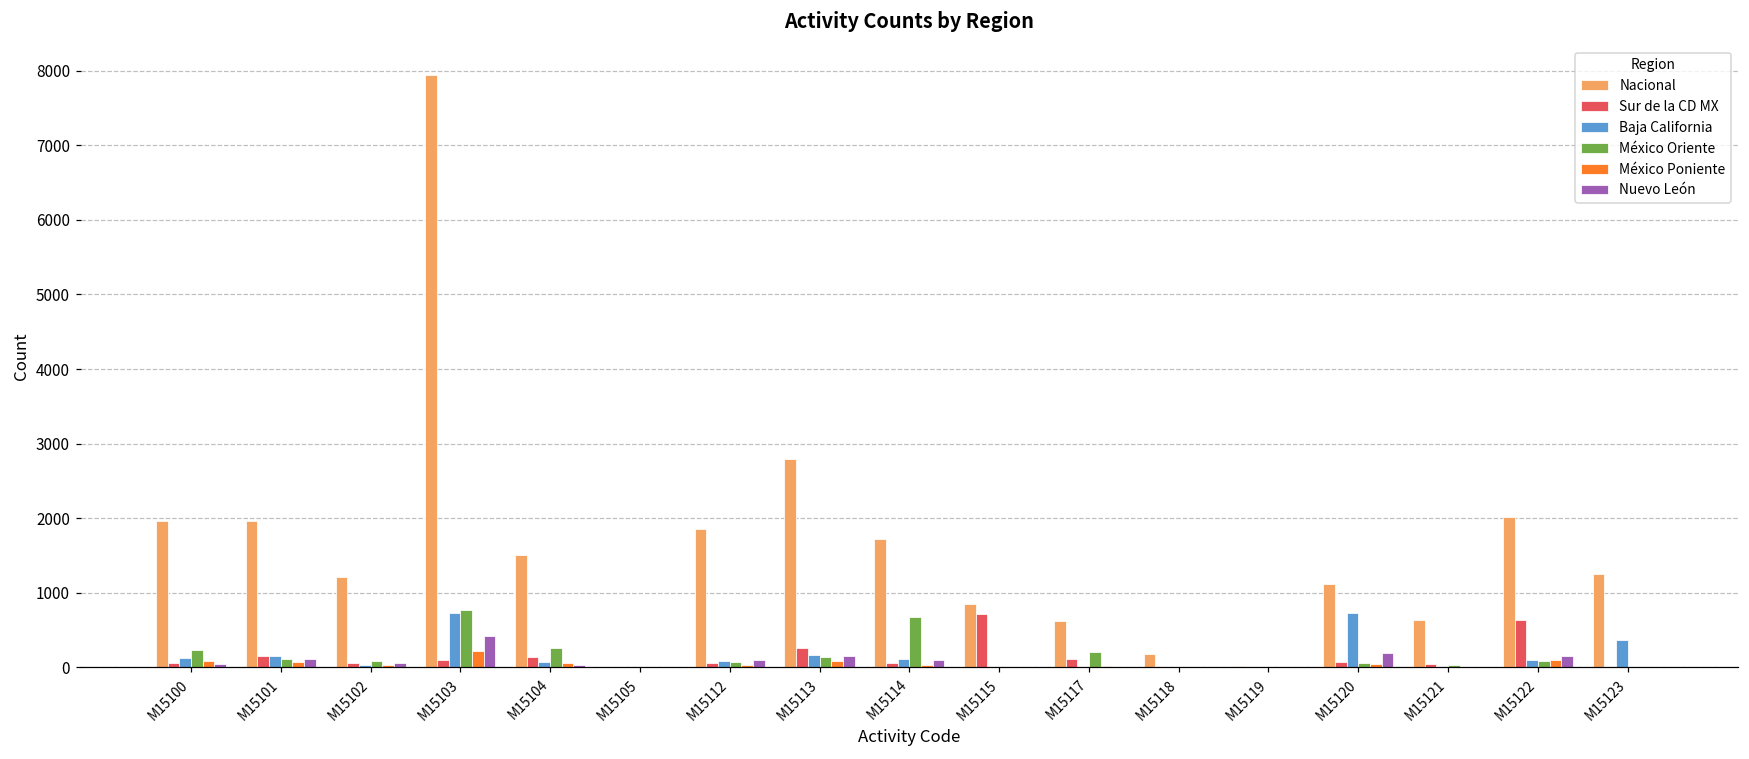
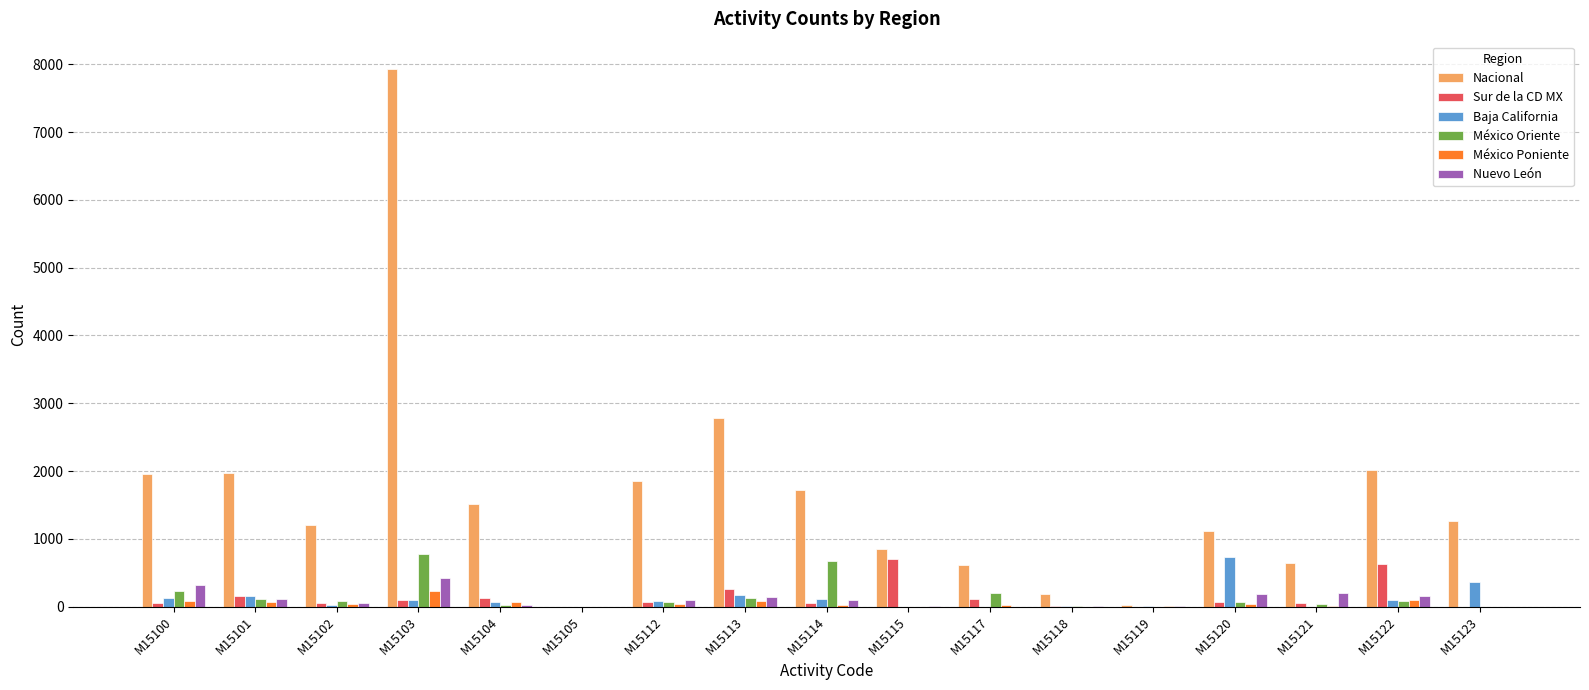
  {
    "Nacional": {
      "M15100": 2000,
      "M15101": 2000,
      "M15102": 1200,
      "M15103": 7900,
      "M15104": 1500,
      "M15105": 0,
      "M15112": 1900,
      "M15113": 2800,
      "M15114": 1700,
      "M15115": 800,
      "M15117": 600,
      "M15118": 200,
      "M15120": 1100,
      "M15121": 600,
      "M15122": 2000,
      "M15123": 1300
    },
    "Sur de la CD MX": {
      "M15100": 100,
      "M15101": 200,
      "M15102": 100,
      "M15103": 100,
      "M15104": 100,
      "M15105": 0,
      "M15112": 100,
      "M15113": 300,
      "M15114": 100,
      "M15115": 700,
      "M15117": 100,
      "M15120": 100,
      "M15121": 100,
      "M15122": 600,
      "M15123": 0
    },
    "Baja California": {
      "M15100": 100,
      "M15101": 200,
-     "M15103": 700,
+     "M15103": 100,
      "M15104": 100,
      "M15105": 0,
      "M15112": 100,
      "M15113": 200,
      "M15114": 100,
      "M15115": 0,
      "M15117": 0,
      "M15120": 700,
      "M15121": 0,
      "M15122": 100,
      "M15123": 400
    },
    "México Oriente": {
      "M15100": 200,
      "M15101": 100,
      "M15102": 100,
      "M15103": 800,
-     "M15104": 300,
+     "M15104": 0,
      "M15105": 0,
      "M15112": 100,
      "M15113": 100,
      "M15114": 700,
      "M15115": 0,
      "M15117": 200,
      "M15119": 0,
      "M15120": 100,
      "M15122": 100,
      "M15123": 0
    },
    "México Poniente": {
      "M15100": 100,
      "M15101": 100,
      "M15103": 200,
      "M15104": 100,
      "M15105": 0,
      "M15112": 0,
      "M15113": 100,
      "M15115": 0,
      "M15118": 0,
      "M15120": 0,
      "M15122": 100,
      "M15123": 0
    },
    "Nuevo León": {
-     "M15100": 0,
+     "M15100": 300,
      "M15101": 100,
      "M15102": 100,
      "M15103": 400,
      "M15105": 0,
      "M15112": 100,
      "M15113": 100,
      "M15114": 100,
      "M15117": 0,
      "M15120": 200,
-     "M15121": 0,
+     "M15121": 200,
      "M15122": 200,
      "M15123": 0
    }
  }
